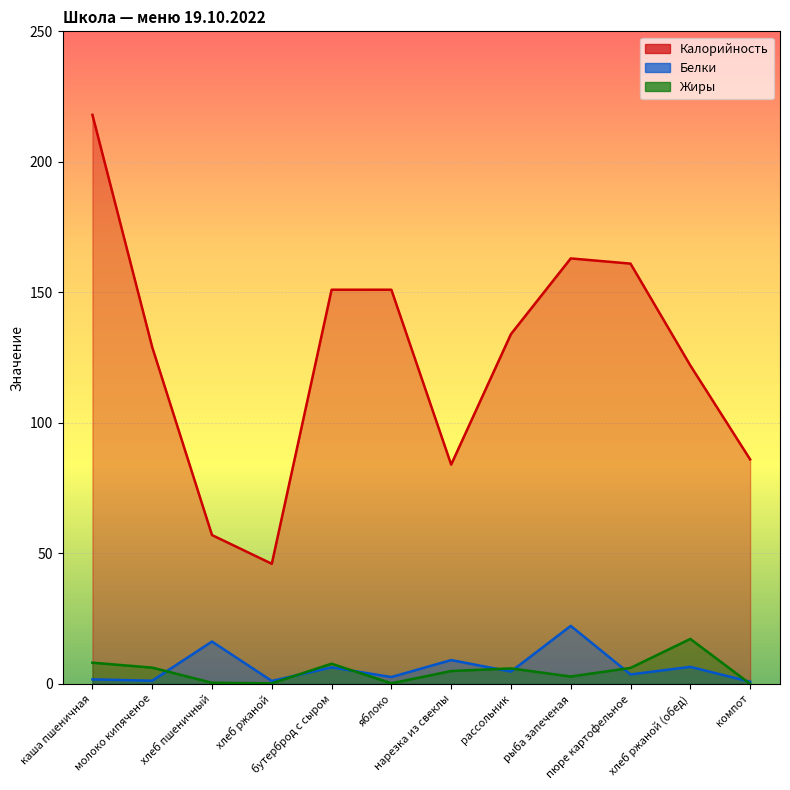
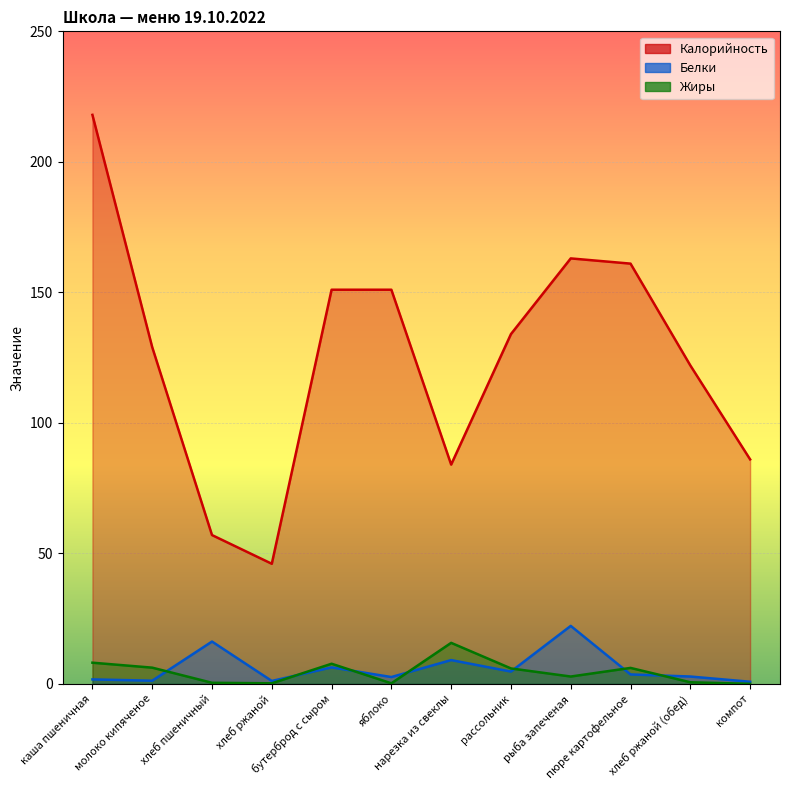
  {
    "Калорийность": {
      "каша пшеничная": 218,
      "молоко кипяченое": 129,
      "хлеб пшеничный": 57,
      "хлеб ржаной": 46,
      "бутерброд с сыром": 151,
      "яблоко": 151,
      "нарезка из свеклы": 84,
      "рассольник": 134,
      "рыба запеченая": 163,
      "пюре картофельное": 161,
      "хлеб ржаной (обед)": 122,
      "компот": 86
    },
    "Белки": {
      "каша пшеничная": 2,
      "молоко кипяченое": 1,
      "хлеб пшеничный": 16,
      "бутерброд с сыром": 6,
      "яблоко": 3,
      "нарезка из свеклы": 9,
      "рассольник": 5,
      "рыба запеченая": 22,
      "пюре картофельное": 4,
-     "хлеб ржаной (обед)": 7
+     "хлеб ржаной (обед)": 3
    },
    "Жиры": {
      "каша пшеничная": 8,
      "молоко кипяченое": 6,
      "хлеб пшеничный": 0,
      "бутерброд с сыром": 8,
      "яблоко": 0,
-     "нарезка из свеклы": 5,
+     "нарезка из свеклы": 16,
      "рассольник": 6,
      "рыба запеченая": 3,
      "пюре картофельное": 6,
-     "хлеб ржаной (обед)": 17
+     "хлеб ржаной (обед)": 1
    }
  }
